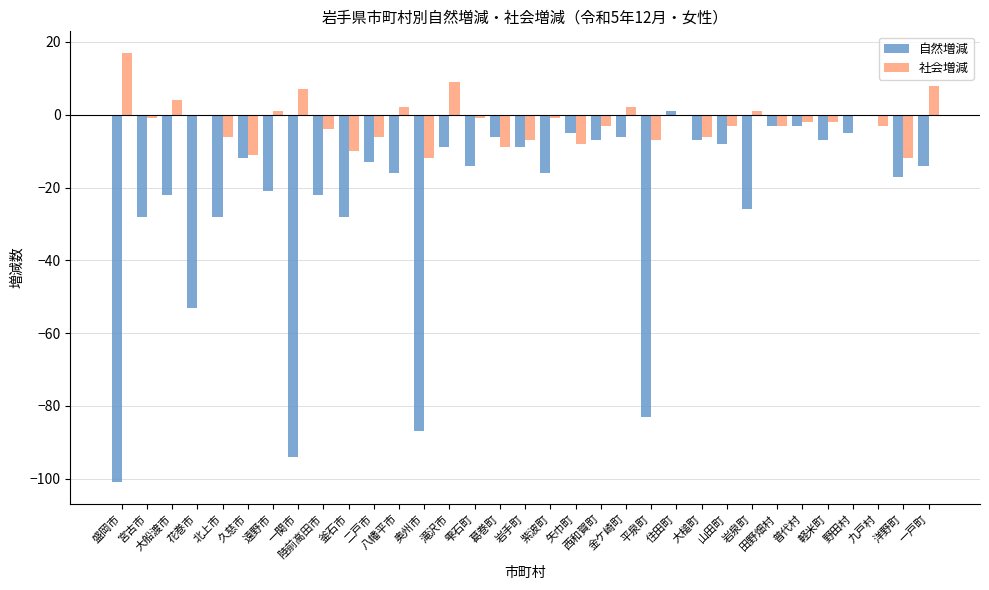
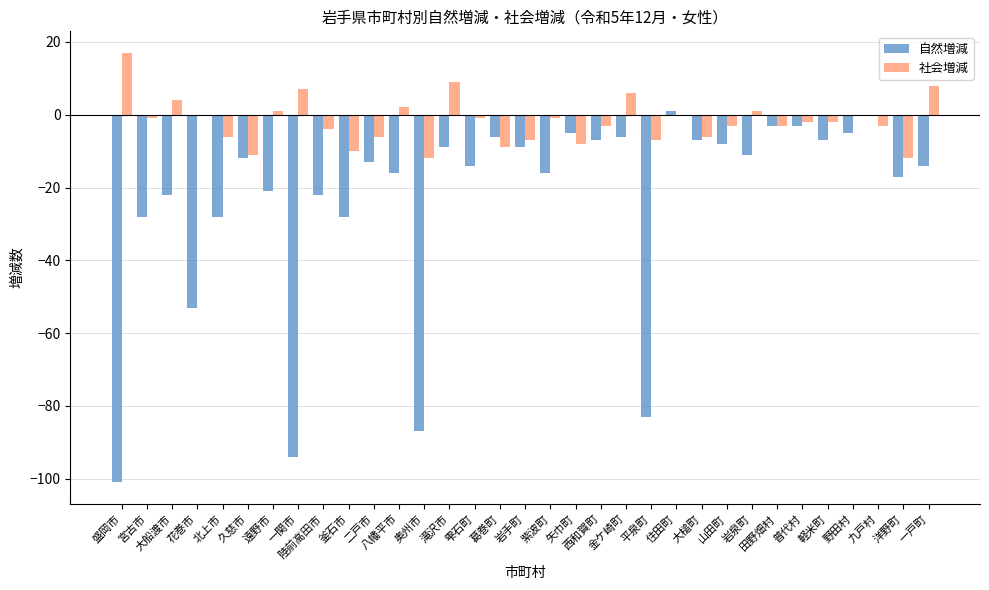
  {
    "自然増減": {
      "盛岡市": -101,
      "宮古市": -28,
      "大船渡市": -22,
      "花巻市": -53,
      "北上市": -28,
      "久慈市": -12,
      "遠野市": -21,
      "一関市": -94,
      "陸前高田市": -22,
      "釜石市": -28,
      "二戸市": -13,
      "八幡平市": -16,
      "奥州市": -87,
      "滝沢市": -9,
      "雫石町": -14,
      "葛巻町": -6,
      "岩手町": -9,
      "紫波町": -16,
      "矢巾町": -5,
      "西和賀町": -7,
      "金ケ崎町": -6,
      "平泉町": -83,
      "住田町": 1,
      "大槌町": -7,
      "山田町": -8,
-     "岩泉町": -26,
+     "岩泉町": -11,
      "田野畑村": -3,
      "普代村": -3,
      "軽米町": -7,
      "野田村": -5,
      "九戸村": 0,
      "洋野町": -17,
      "一戸町": -14
    },
    "社会増減": {
      "盛岡市": 17,
      "宮古市": -1,
      "大船渡市": 4,
      "花巻市": 0,
      "北上市": -6,
      "久慈市": -11,
      "遠野市": 1,
      "一関市": 7,
      "陸前高田市": -4,
      "釜石市": -10,
      "二戸市": -6,
      "八幡平市": 2,
      "奥州市": -12,
      "滝沢市": 9,
      "雫石町": -1,
      "葛巻町": -9,
      "岩手町": -7,
      "紫波町": -1,
      "矢巾町": -8,
      "西和賀町": -3,
-     "金ケ崎町": 2,
+     "金ケ崎町": 6,
      "平泉町": -7,
      "住田町": 0,
      "大槌町": -6,
      "山田町": -3,
      "岩泉町": 1,
      "田野畑村": -3,
      "普代村": -2,
      "軽米町": -2,
      "野田村": 0,
      "九戸村": -3,
      "洋野町": -12,
      "一戸町": 8
    }
  }
